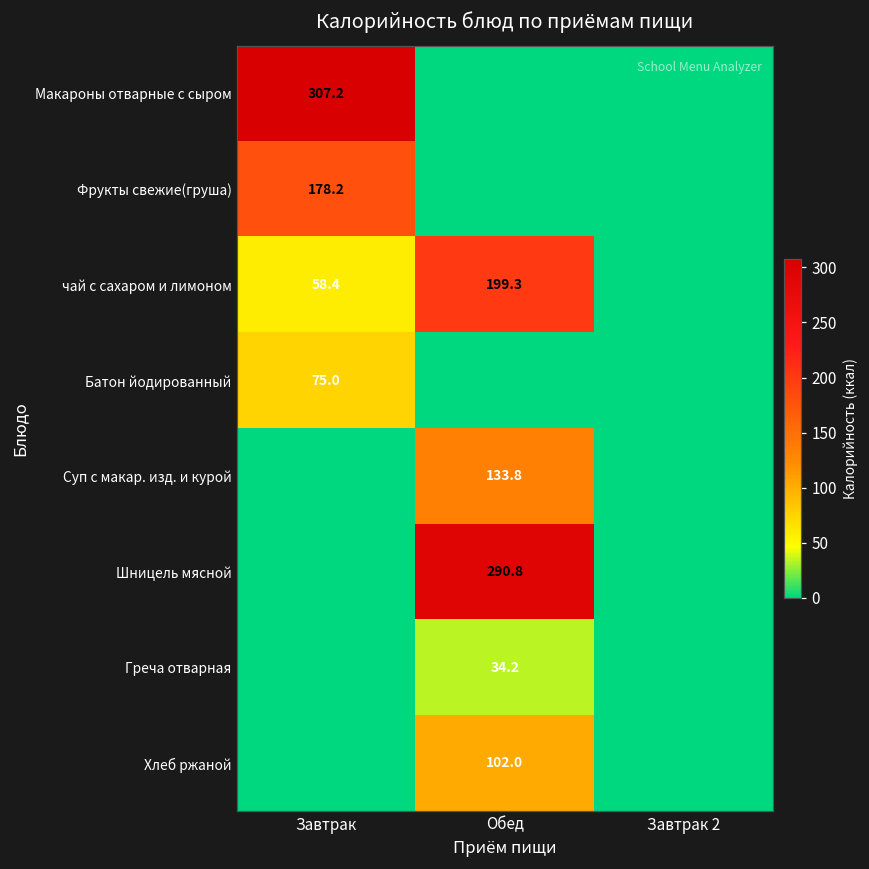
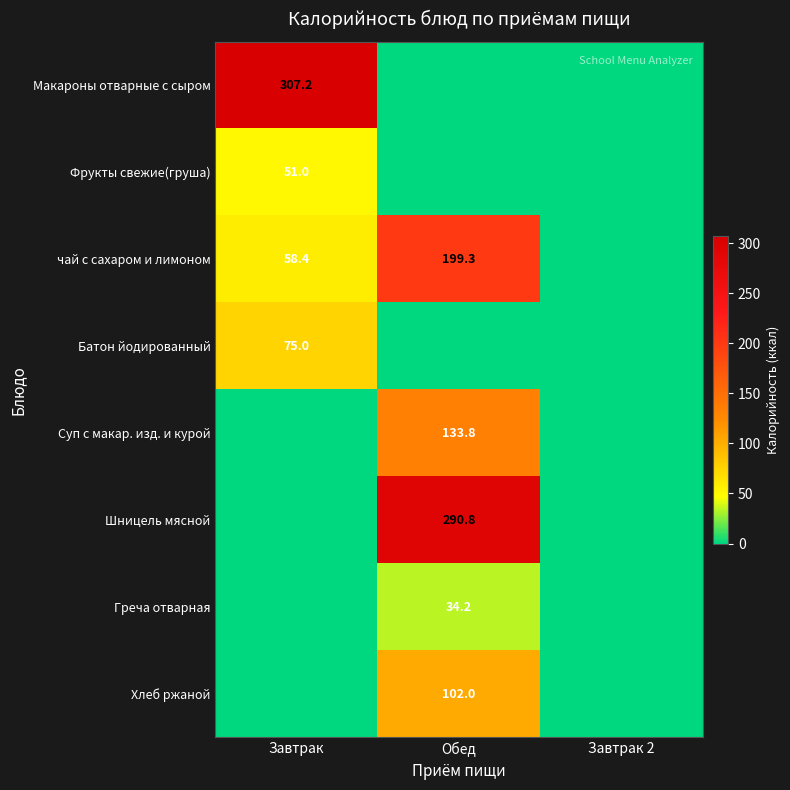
  {
    "Макароны отварные с сыром": {
      "Завтрак": 307.2
    },
    "Фрукты свежие(груша)": {
-     "Завтрак": 178.2
+     "Завтрак": 51.0
    },
    "чай с сахаром и лимоном": {
      "Завтрак": 58.4,
      "Обед": 199.3
    },
    "Батон йодированный": {
      "Завтрак": 75.0
    },
    "Суп с макар. изд. и курой": {
      "Обед": 133.8
    },
    "Шницель мясной": {
      "Обед": 290.8
    },
    "Греча отварная": {
      "Обед": 34.2
    },
    "Хлеб ржаной": {
      "Обед": 102.0
    }
  }
